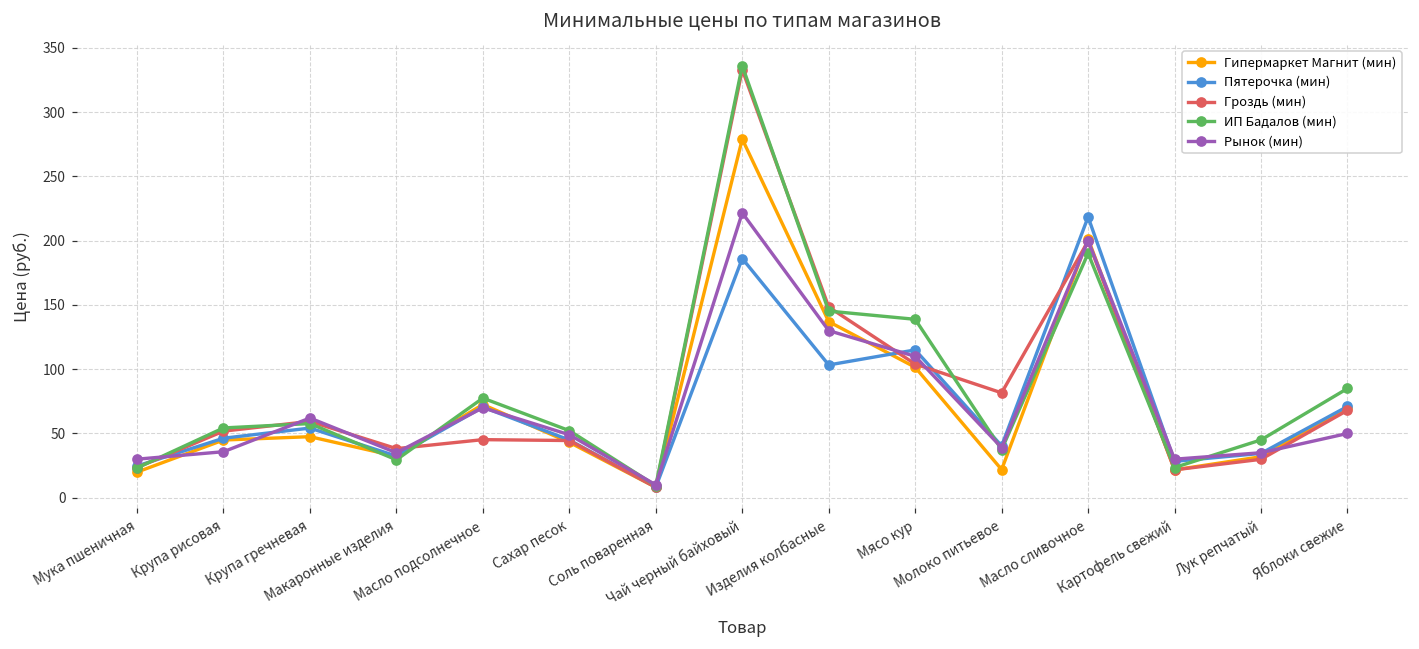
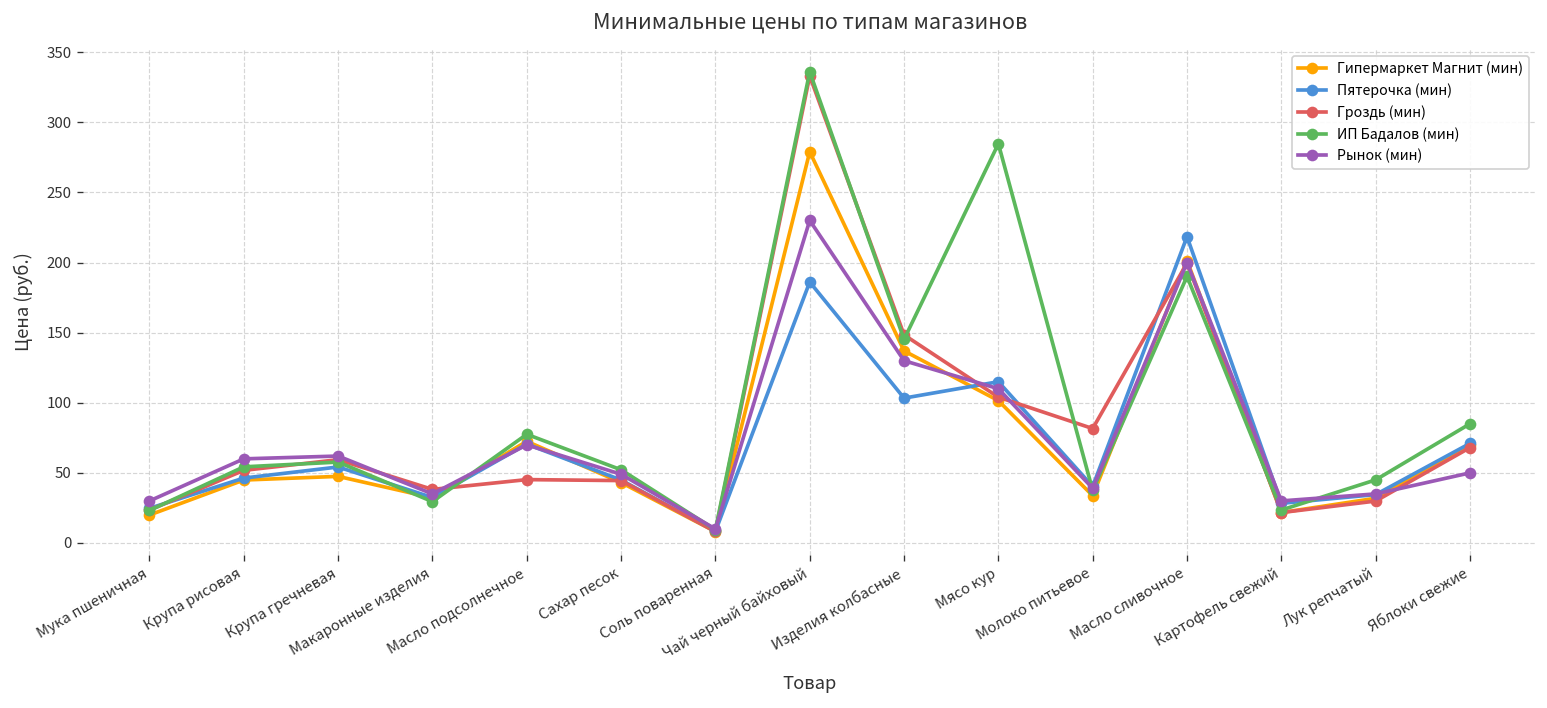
  {
    "Гипермаркет Магнит (мин)": {
      "Мука пшеничная": 20,
      "Крупа гречневая": 48,
      "Чай черный байховый": 279,
      "Изделия колбасные": 137,
      "Мясо кур": 102,
-     "Молоко питьевое": 22
+     "Молоко питьевое": 34
    },
    "Пятерочка (мин)": {
      "Крупа гречневая": 54,
      "Чай черный байховый": 186,
      "Изделия колбасные": 103,
      "Мясо кур": 115,
      "Масло сливочное": 218
    },
    "Гроздь (мин)": {
      "Крупа рисовая": 52,
      "Макаронные изделия": 38,
      "Масло подсолнечное": 45,
      "Чай черный байховый": 333,
      "Изделия колбасные": 148,
      "Мясо кур": 104,
      "Молоко питьевое": 82
    },
    "ИП Бадалов (мин)": {
      "Крупа рисовая": 54,
      "Макаронные изделия": 30,
      "Масло подсолнечное": 78,
      "Сахар песок": 52,
      "Чай черный байховый": 336,
      "Изделия колбасные": 145,
-     "Мясо кур": 139,
+     "Мясо кур": 285,
      "Масло сливочное": 190,
      "Лук репчатый": 45,
      "Яблоки свежие": 85
    },
    "Рынок (мин)": {
      "Мука пшеничная": 30,
-     "Крупа рисовая": 36,
+     "Крупа рисовая": 60,
      "Крупа гречневая": 62,
      "Макаронные изделия": 35,
      "Сахар песок": 49,
-     "Чай черный байховый": 222,
+     "Чай черный байховый": 230,
      "Изделия колбасные": 130,
      "Мясо кур": 110,
      "Яблоки свежие": 50
    }
  }
